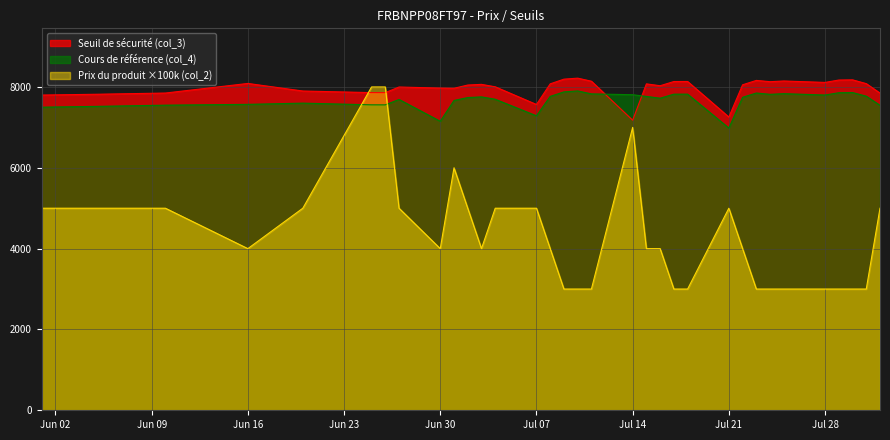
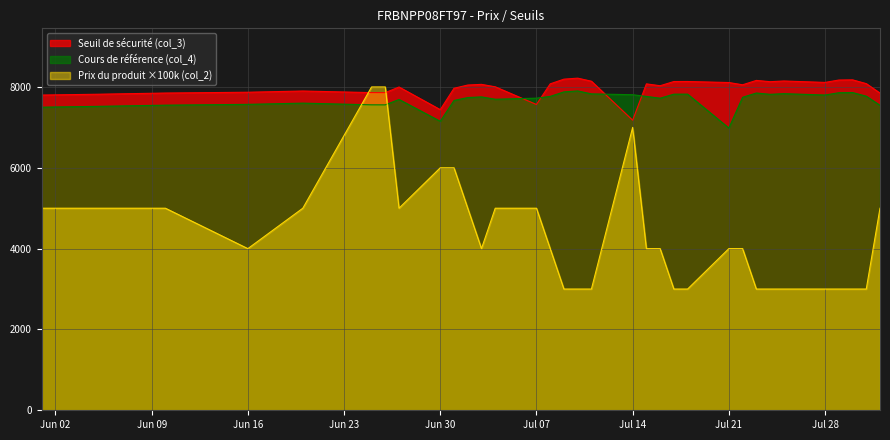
  {
    "Seuil de sécurité (col_3)": {
-     "Jun 16": 8100,
-     "Jun 30": 8000,
+     "Jun 16": 7900,
+     "Jun 30": 7400,
      "Jul 07": 7600,
      "Jul 14": 7200,
-     "Jul 21": 7300,
+     "Jul 21": 8100,
      "Jul 28": 8100
    },
    "Cours de référence (col_4)": {
      "Jun 16": 7600,
      "Jun 30": 7200,
-     "Jul 07": 7300,
+     "Jul 07": 7700,
      "Jul 14": 7800,
      "Jul 21": 7000,
      "Jul 28": 7800
    },
    "Prix du produit ×100k (col_2)": {
      "Jun 16": 4000,
-     "Jun 30": 4000,
+     "Jun 30": 6000,
      "Jul 07": 5000,
      "Jul 14": 7000,
-     "Jul 21": 5000,
+     "Jul 21": 4000,
      "Jul 28": 3000
    }
  }
